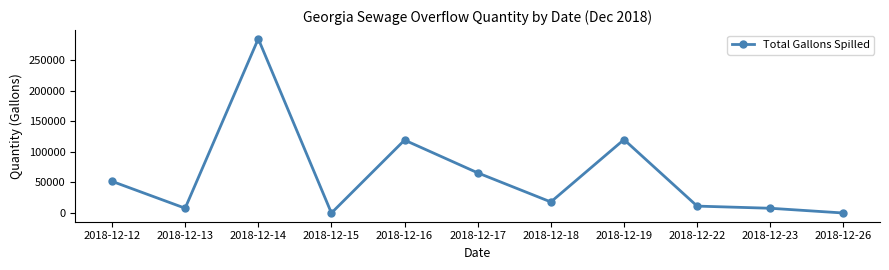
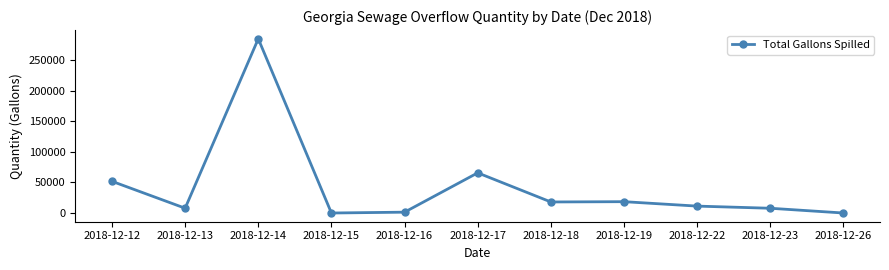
  {
    "2018-12-12": 50000,
    "2018-12-13": 10000,
    "2018-12-14": 280000,
    "2018-12-15": 0,
-   "2018-12-16": 120000,
+   "2018-12-16": 0,
    "2018-12-17": 70000,
    "2018-12-18": 20000,
-   "2018-12-19": 120000,
+   "2018-12-19": 20000,
    "2018-12-22": 10000,
    "2018-12-23": 10000,
    "2018-12-26": 0
  }
